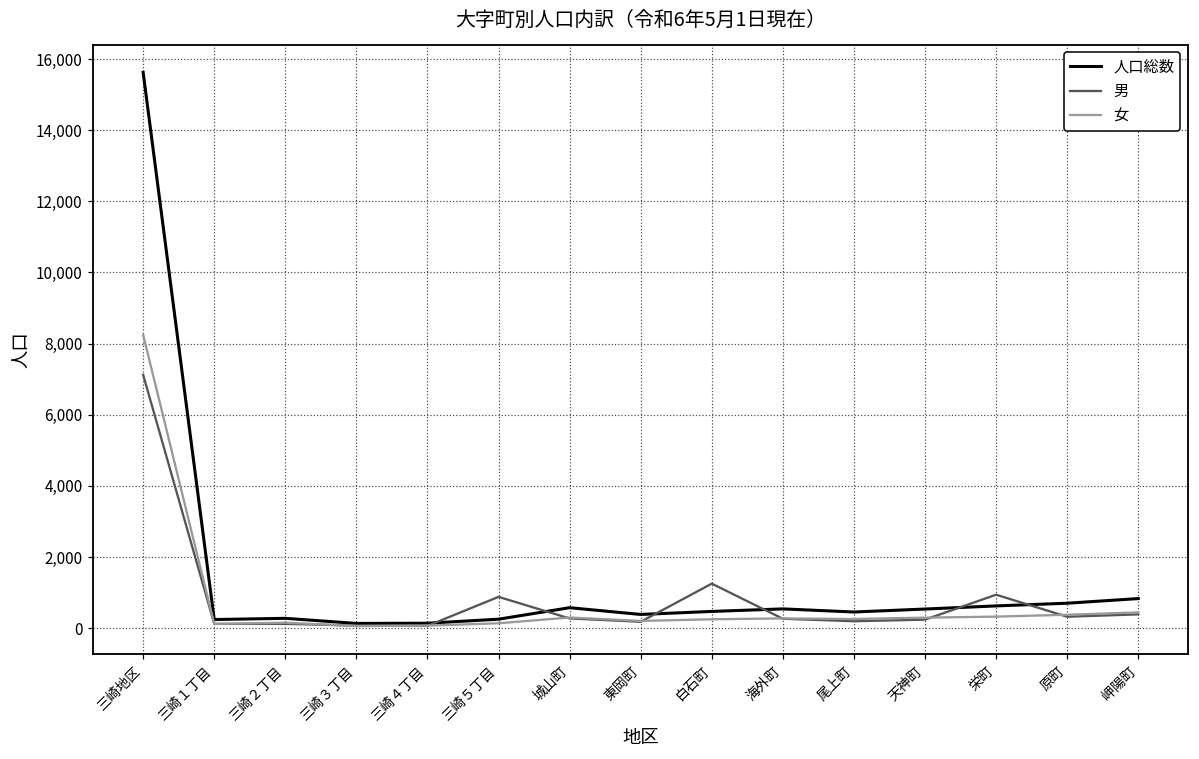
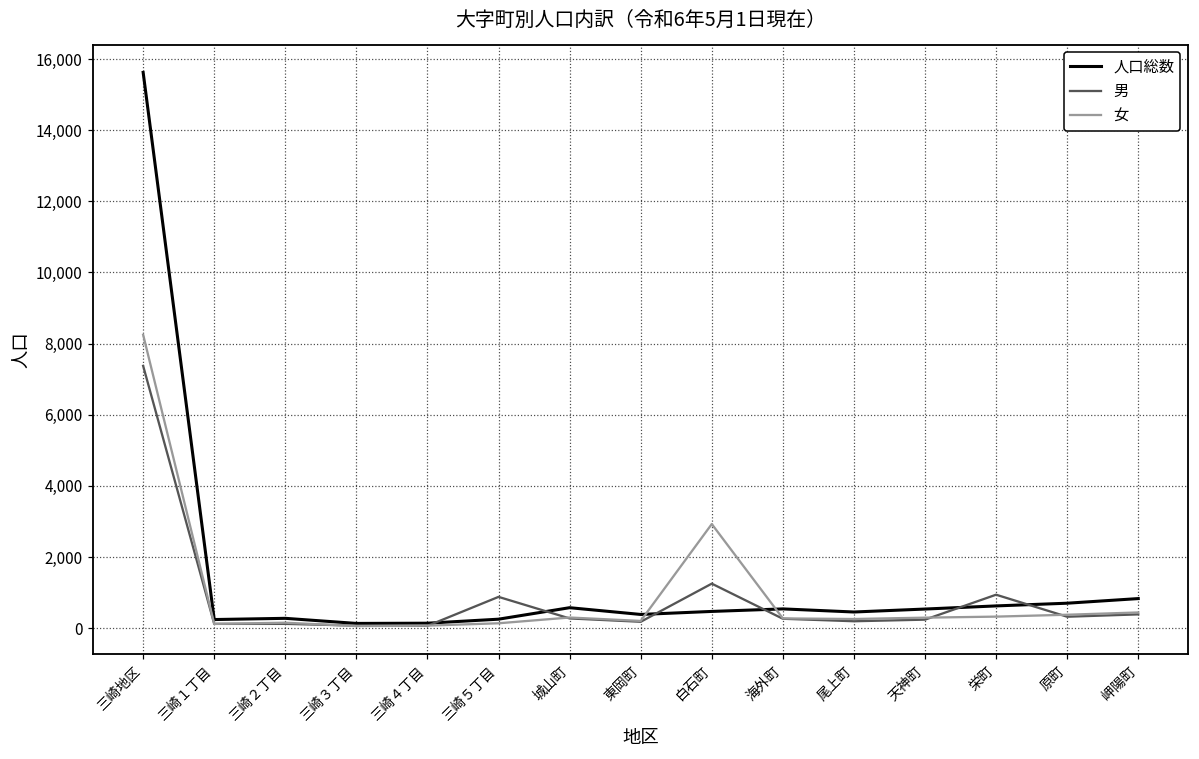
  {
    "人口総数": {
      "三崎地区": "15,600",
      "三崎１丁目": "200",
      "三崎２丁目": "300",
      "三崎５丁目": "300",
      "城山町": "600",
      "東岡町": "400",
      "白石町": "500",
      "海外町": "500",
      "尾上町": "500",
      "天神町": "500",
      "栄町": "600",
      "原町": "700",
      "岬陽町": "800"
    },
    "男": {
-     "三崎地区": "7,100",
+     "三崎地区": "7,400",
      "三崎５丁目": "900",
      "白石町": "1,300",
      "栄町": "900"
    },
    "女": {
      "三崎地区": "8,200",
      "三崎５丁目": "100",
-     "白石町": "300",
+     "白石町": "2,900",
      "栄町": "300"
    }
  }
